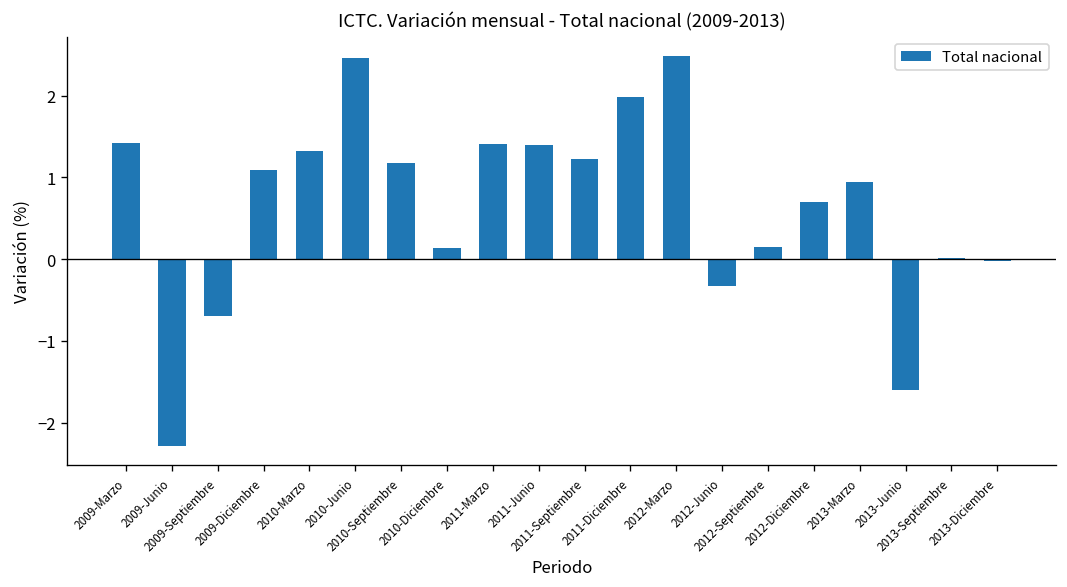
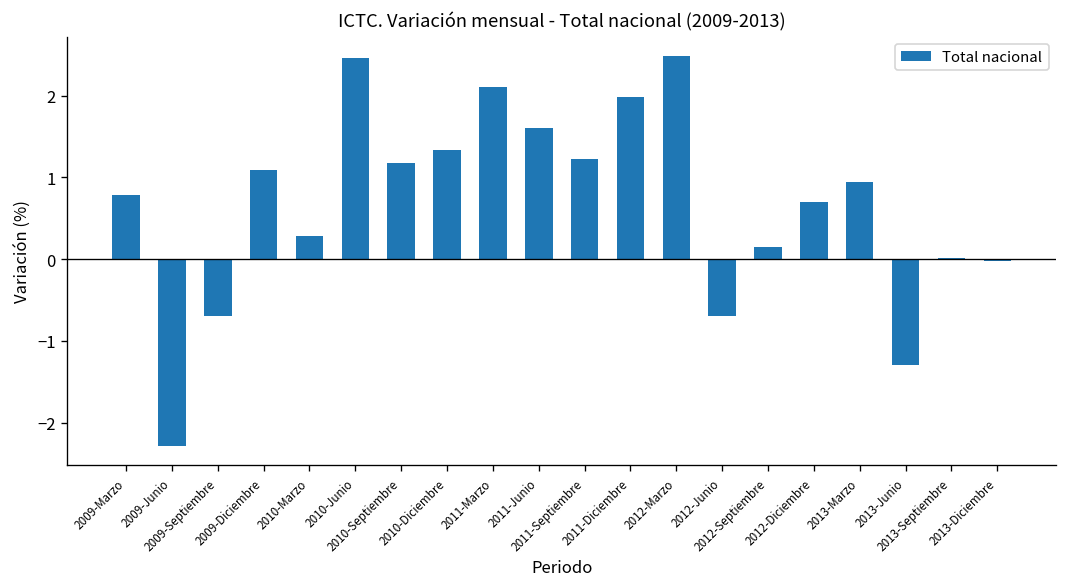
  {
-   "2009-Marzo": 1.4,
+   "2009-Marzo": 0.8,
    "2009-Junio": -2.3,
    "2009-Septiembre": -0.7,
    "2009-Diciembre": 1.1,
-   "2010-Marzo": 1.3,
+   "2010-Marzo": 0.3,
    "2010-Junio": 2.5,
    "2010-Septiembre": 1.2,
-   "2010-Diciembre": 0.1,
-   "2011-Marzo": 1.4,
-   "2011-Junio": 1.4,
+   "2010-Diciembre": 1.3,
+   "2011-Marzo": 2.1,
+   "2011-Junio": 1.6,
    "2011-Septiembre": 1.2,
    "2011-Diciembre": 2.0,
    "2012-Marzo": 2.5,
-   "2012-Junio": -0.3,
+   "2012-Junio": -0.7,
    "2012-Septiembre": 0.2,
    "2012-Diciembre": 0.7,
    "2013-Marzo": 0.9,
-   "2013-Junio": -1.6
+   "2013-Junio": -1.3
  }
